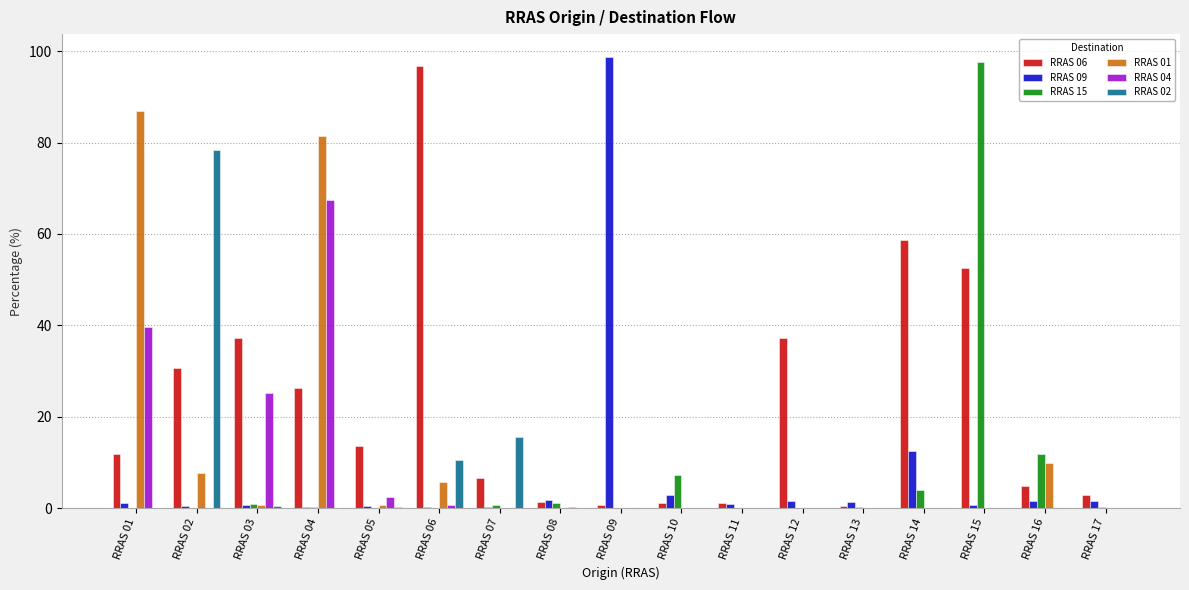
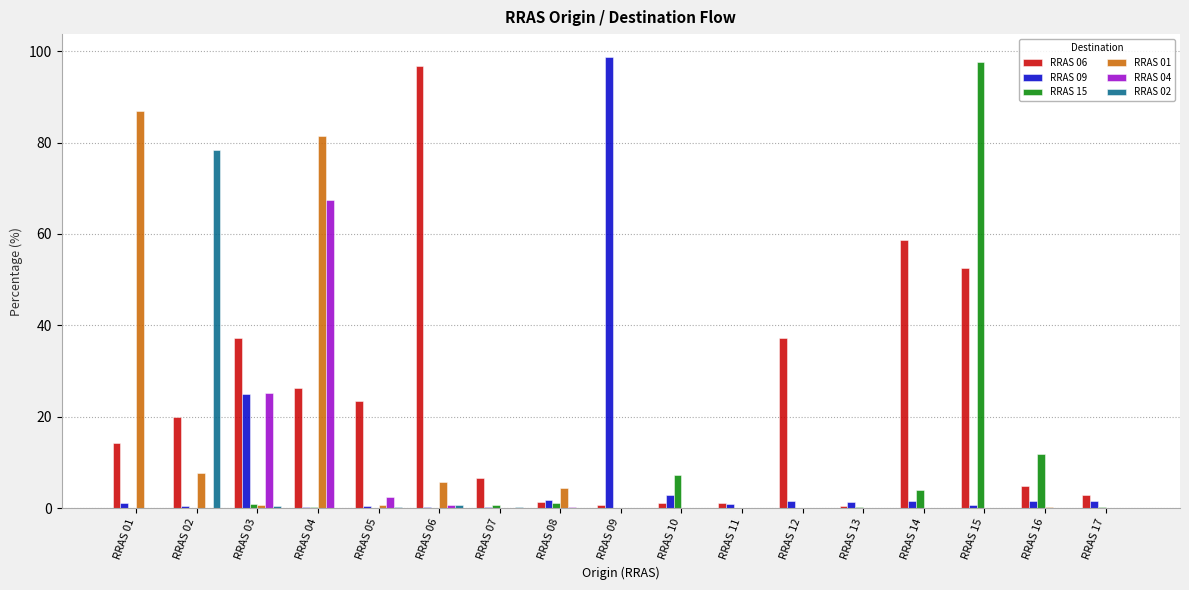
  {
    "RRAS 06": {
-     "RRAS 01": 12,
-     "RRAS 02": 31,
+     "RRAS 01": 14,
+     "RRAS 02": 20,
      "RRAS 03": 37,
      "RRAS 04": 26,
-     "RRAS 05": 14,
+     "RRAS 05": 23,
      "RRAS 06": 97,
      "RRAS 07": 7,
      "RRAS 08": 1,
      "RRAS 09": 1,
      "RRAS 10": 1,
      "RRAS 11": 1,
      "RRAS 12": 37,
      "RRAS 14": 59,
      "RRAS 15": 53,
      "RRAS 16": 5,
      "RRAS 17": 3
    },
    "RRAS 09": {
      "RRAS 01": 1,
      "RRAS 02": 1,
-     "RRAS 03": 1,
+     "RRAS 03": 25,
      "RRAS 08": 2,
      "RRAS 09": 99,
      "RRAS 10": 3,
      "RRAS 11": 1,
      "RRAS 12": 2,
      "RRAS 13": 1,
-     "RRAS 14": 12,
+     "RRAS 14": 2,
      "RRAS 15": 1,
      "RRAS 16": 2,
      "RRAS 17": 2
    },
    "RRAS 15": {
      "RRAS 03": 1,
      "RRAS 05": 0,
      "RRAS 07": 1,
      "RRAS 08": 1,
      "RRAS 10": 7,
      "RRAS 11": 0,
      "RRAS 14": 4,
      "RRAS 15": 98,
      "RRAS 16": 12
    },
    "RRAS 01": {
      "RRAS 01": 87,
      "RRAS 02": 8,
      "RRAS 03": 1,
      "RRAS 04": 81,
      "RRAS 05": 1,
      "RRAS 06": 6,
-     "RRAS 08": 0,
+     "RRAS 08": 4,
      "RRAS 09": 0,
      "RRAS 10": 0,
      "RRAS 11": 0,
      "RRAS 12": 0,
      "RRAS 13": 0,
      "RRAS 14": 0,
      "RRAS 15": 0,
-     "RRAS 16": 10
+     "RRAS 16": 0
    },
    "RRAS 04": {
-     "RRAS 01": 40,
+     "RRAS 01": 0,
      "RRAS 03": 25,
      "RRAS 04": 68,
      "RRAS 05": 2,
      "RRAS 06": 1,
      "RRAS 09": 0,
      "RRAS 11": 0,
      "RRAS 12": 0,
      "RRAS 13": 0,
      "RRAS 14": 0,
      "RRAS 16": 0,
      "RRAS 17": 0
    },
    "RRAS 02": {
      "RRAS 02": 78,
-     "RRAS 06": 11,
-     "RRAS 07": 15,
+     "RRAS 06": 1,
+     "RRAS 07": 0,
      "RRAS 09": 0,
      "RRAS 10": 0,
      "RRAS 11": 0,
      "RRAS 12": 0,
      "RRAS 13": 0,
      "RRAS 14": 0,
      "RRAS 16": 0
    }
  }
